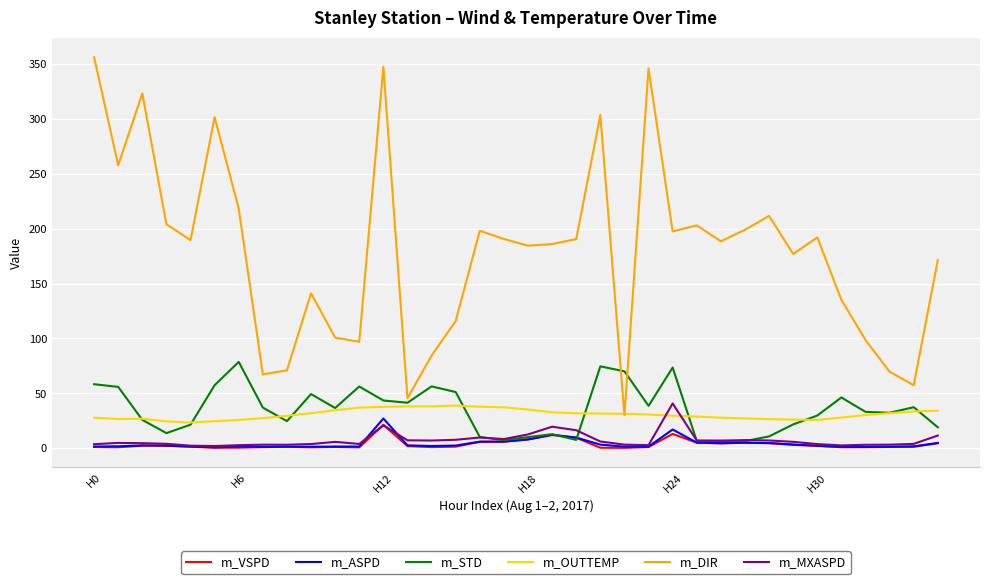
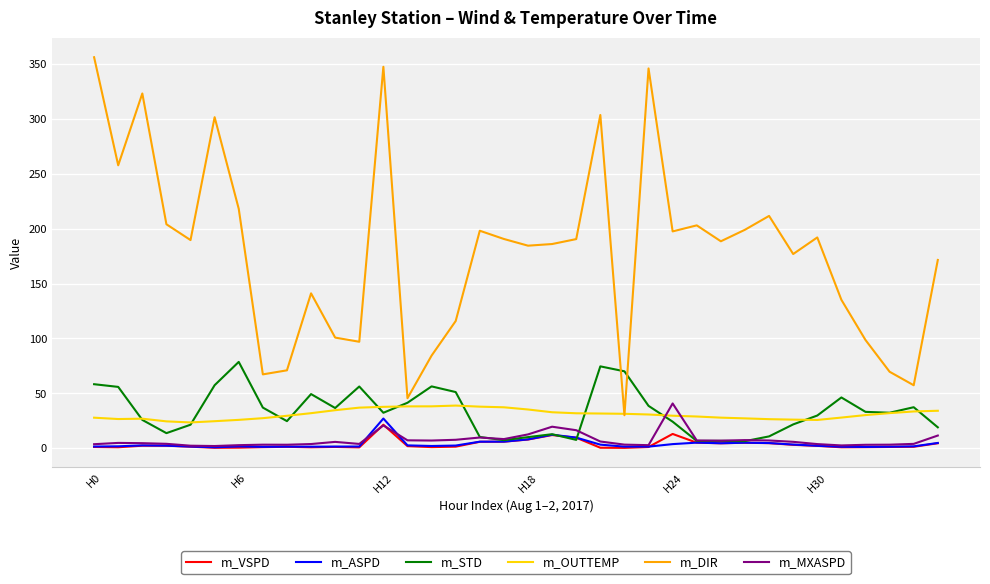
  {
    "m_VSPD": {
      "H24": 13
    },
    "m_ASPD": {
      "H12": 27,
-     "H24": 17
+     "H24": 4
    },
    "m_STD": {
      "H0": 58,
      "H6": 79,
-     "H12": 44,
-     "H24": 74,
+     "H12": 32,
+     "H24": 24,
      "H30": 30
    },
    "m_MXASPD": {
      "H18": 13,
      "H24": 41
    }
  }
